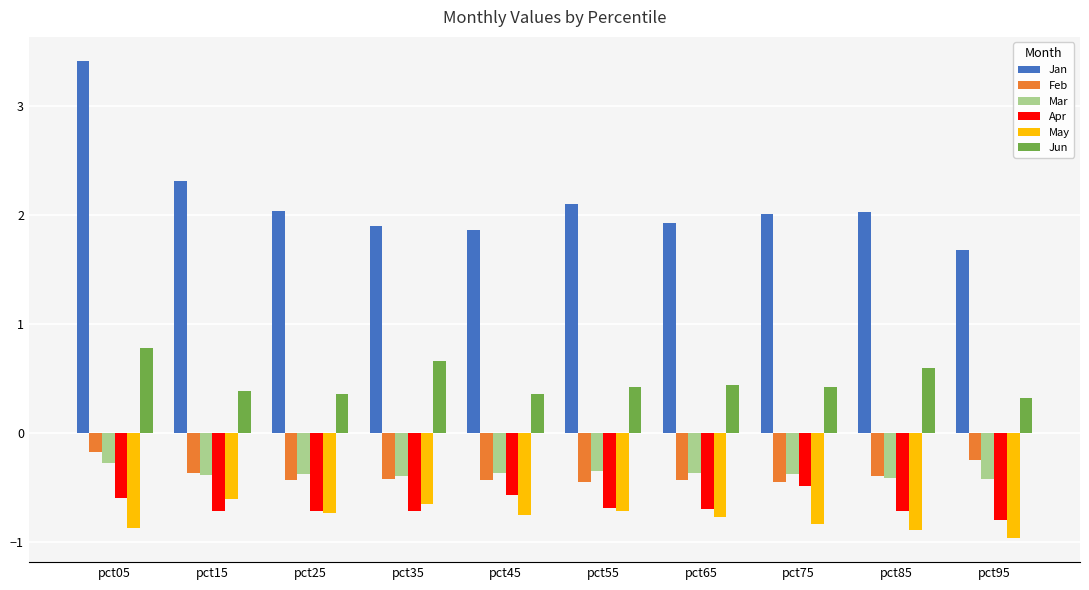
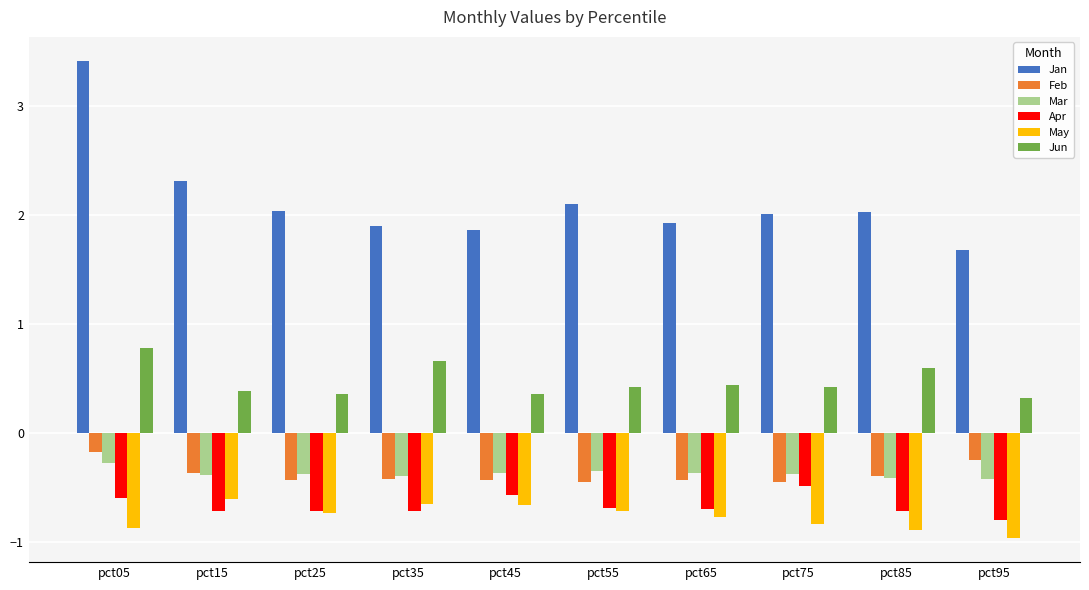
  {
    "Jan": {
      "pct05": 3.41,
      "pct15": 2.31,
      "pct25": 2.03,
      "pct35": 1.90,
      "pct45": 1.86,
      "pct55": 2.10,
      "pct65": 1.93,
      "pct75": 2.01,
      "pct85": 2.02,
      "pct95": 1.67
    },
    "Feb": {
      "pct05": -0.17,
      "pct15": -0.37,
      "pct25": -0.43,
      "pct35": -0.42,
      "pct45": -0.43,
      "pct55": -0.45,
      "pct65": -0.43,
      "pct75": -0.45,
      "pct85": -0.40,
      "pct95": -0.24
    },
    "Mar": {
      "pct05": -0.27,
      "pct15": -0.39,
      "pct25": -0.38,
      "pct35": -0.39,
      "pct45": -0.37,
      "pct55": -0.35,
      "pct65": -0.37,
      "pct75": -0.38,
      "pct85": -0.41,
      "pct95": -0.43
    },
    "Apr": {
      "pct05": -0.60,
      "pct15": -0.71,
      "pct25": -0.72,
      "pct35": -0.72,
      "pct45": -0.57,
      "pct55": -0.69,
      "pct65": -0.70,
      "pct75": -0.49,
      "pct85": -0.72,
      "pct95": -0.80
    },
    "May": {
      "pct05": -0.87,
      "pct15": -0.61,
      "pct25": -0.74,
      "pct35": -0.65,
-     "pct45": -0.75,
+     "pct45": -0.66,
      "pct55": -0.72,
      "pct65": -0.78,
      "pct75": -0.84,
      "pct85": -0.89,
      "pct95": -0.97
    },
    "Jun": {
      "pct05": 0.78,
      "pct15": 0.39,
      "pct25": 0.36,
      "pct35": 0.66,
      "pct45": 0.36,
      "pct55": 0.42,
      "pct65": 0.44,
      "pct75": 0.42,
      "pct85": 0.60,
      "pct95": 0.32
    }
  }
